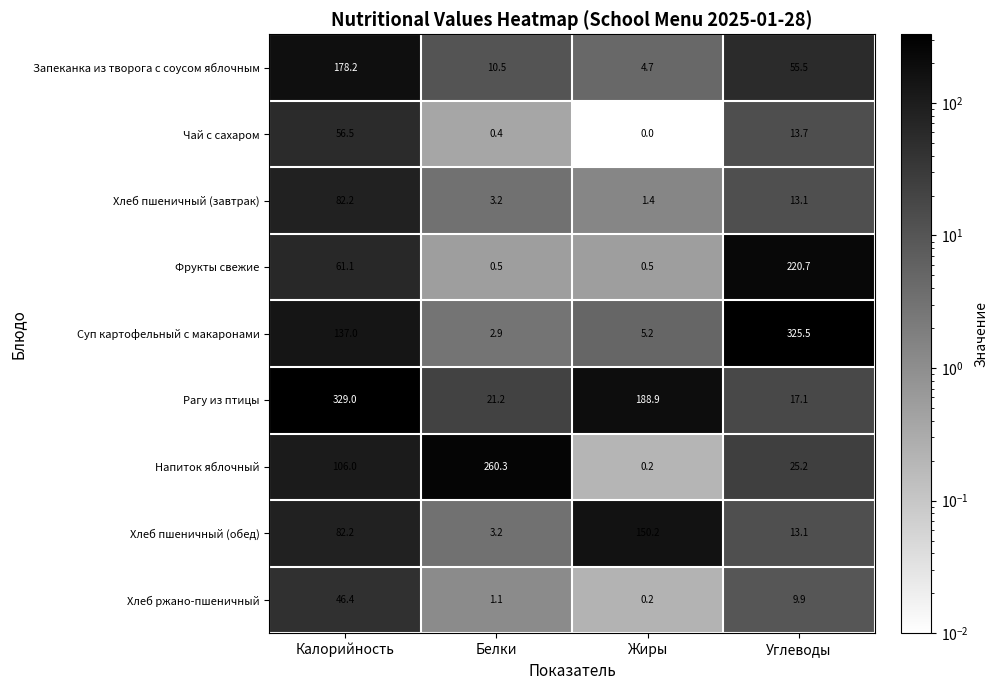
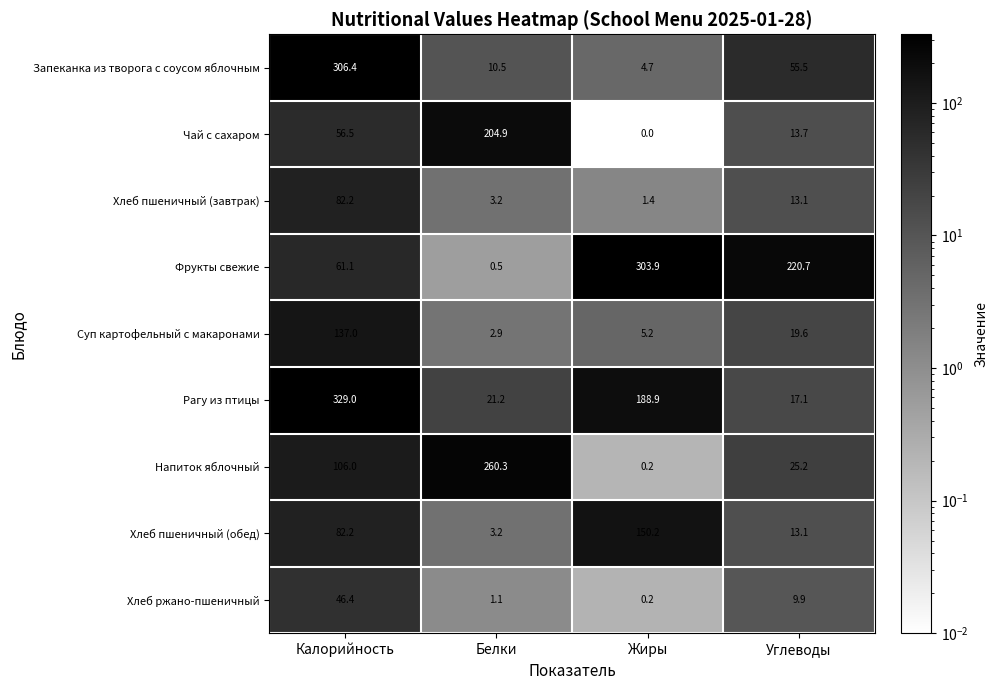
  {
    "Запеканка из творога с соусом яблочным": {
-     "Калорийность": 178.2,
+     "Калорийность": 306.4,
      "Белки": 10.5,
      "Жиры": 4.7
    },
    "Чай с сахаром": {
-     "Белки": 0.4,
+     "Белки": 204.9,
      "Жиры": 0.0,
      "Углеводы": 13.7
    },
    "Хлеб пшеничный (завтрак)": {
      "Белки": 3.2,
      "Жиры": 1.4,
      "Углеводы": 13.1
    },
    "Фрукты свежие": {
      "Белки": 0.5,
-     "Жиры": 0.5,
+     "Жиры": 303.9,
      "Углеводы": 220.7
    },
    "Суп картофельный с макаронами": {
      "Белки": 2.9,
      "Жиры": 5.2,
-     "Углеводы": 325.5
+     "Углеводы": 19.6
    },
    "Рагу из птицы": {
      "Калорийность": 329.0,
      "Белки": 21.2,
      "Жиры": 188.9,
      "Углеводы": 17.1
    },
    "Напиток яблочный": {
      "Белки": 260.3,
      "Жиры": 0.2,
      "Углеводы": 25.2
    },
    "Хлеб пшеничный (обед)": {
      "Белки": 3.2,
      "Углеводы": 13.1
    },
    "Хлеб ржано-пшеничный": {
      "Калорийность": 46.4,
      "Белки": 1.1,
      "Жиры": 0.2,
      "Углеводы": 9.9
    }
  }
